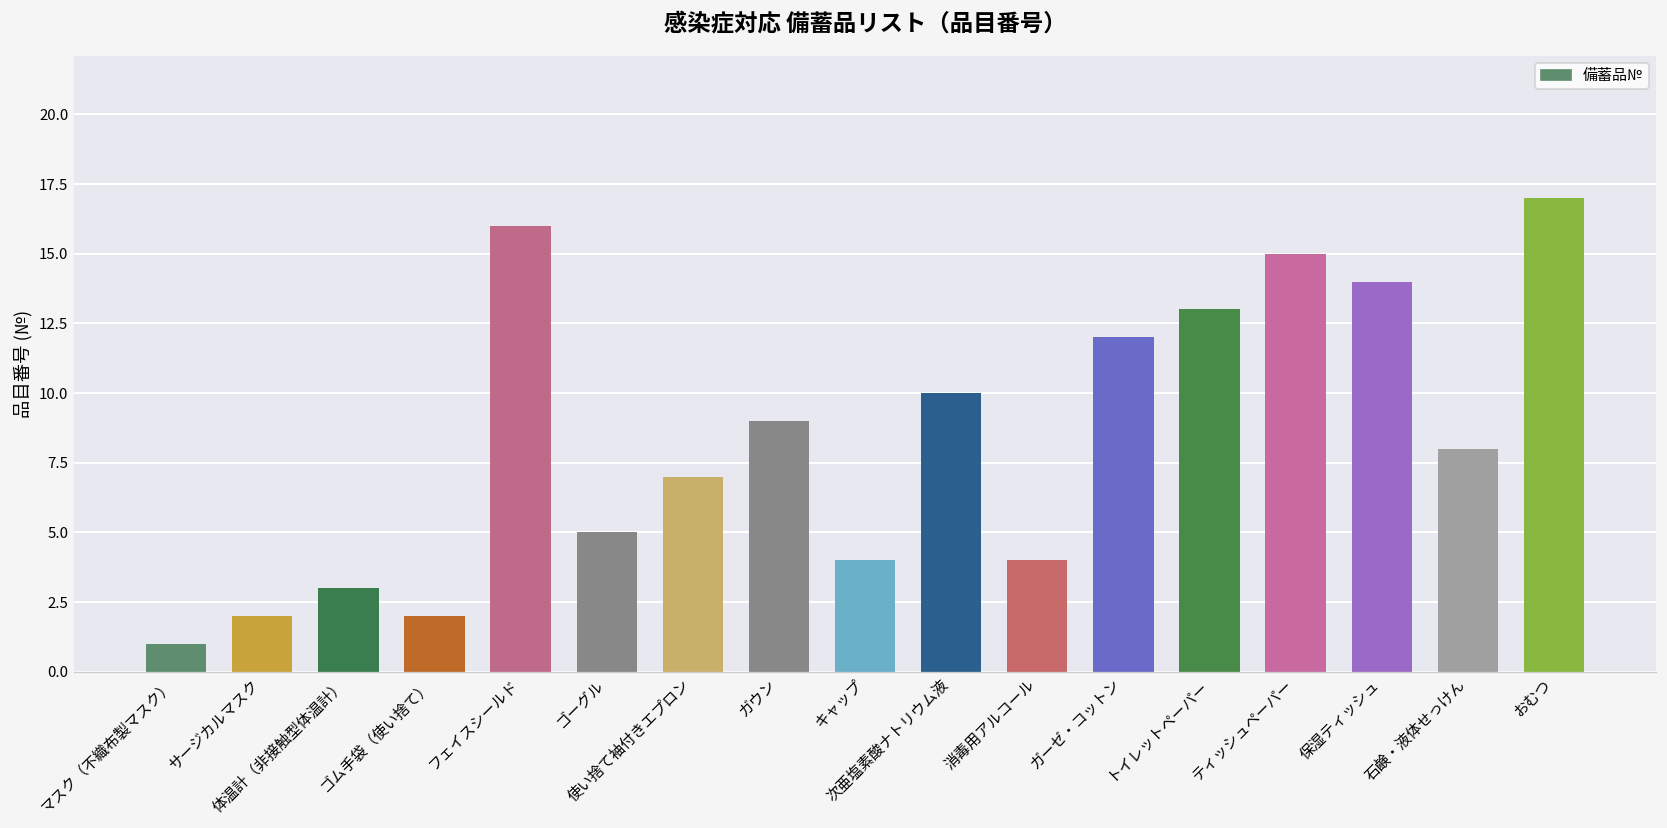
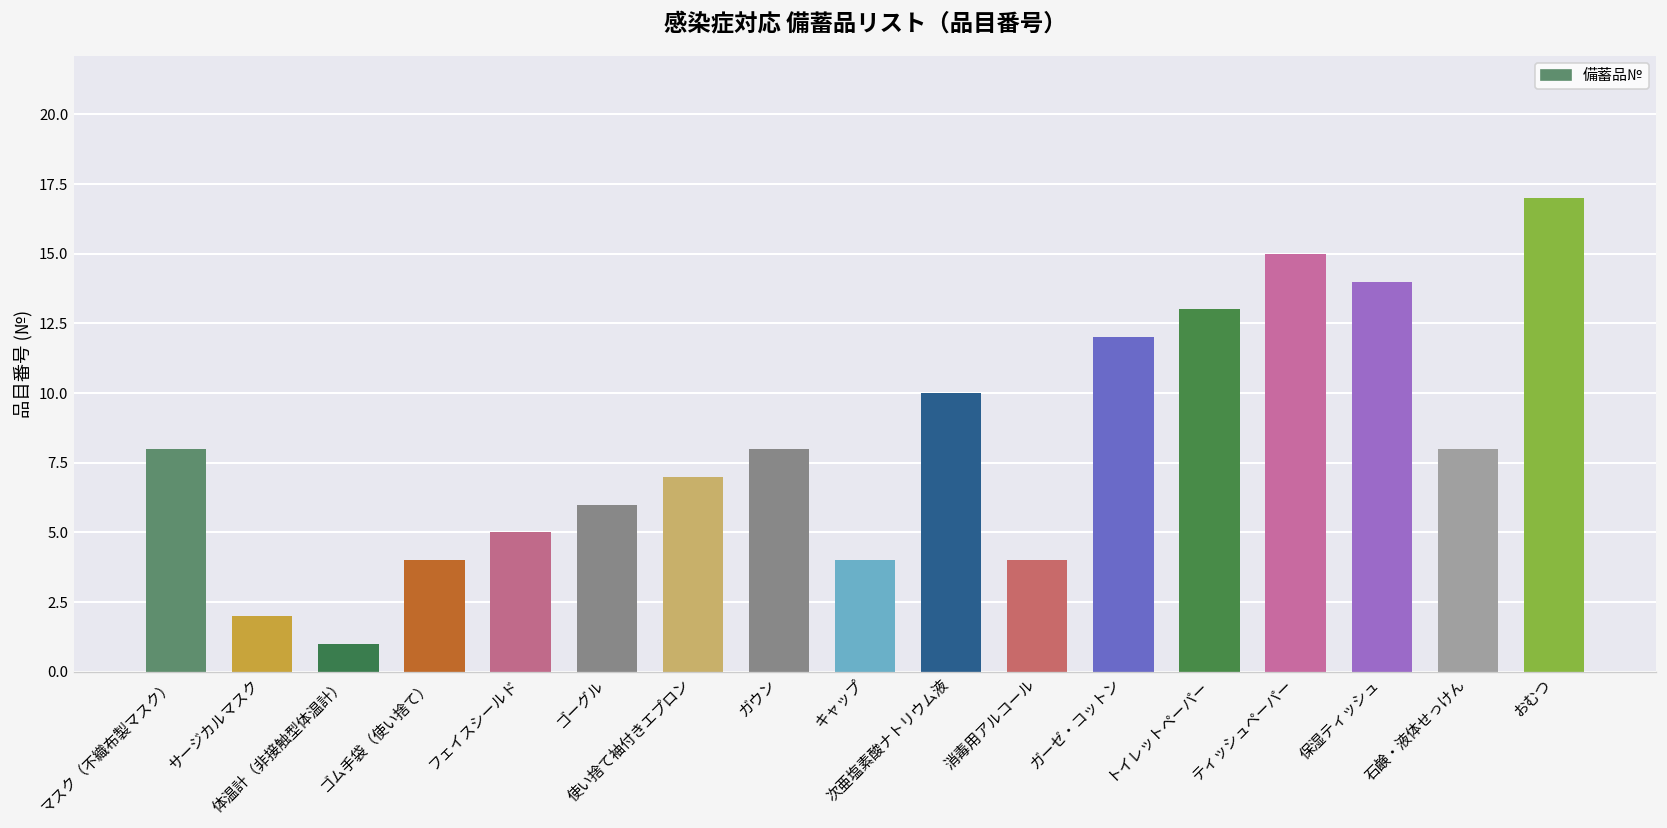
  {
-   "マスク（不織布製マスク）": 1,
+   "マスク（不織布製マスク）": 8,
    "サージカルマスク": 2,
-   "体温計（非接触型体温計）": 3,
-   "ゴム手袋（使い捨て）": 2,
-   "フェイスシールド": 16,
-   "ゴーグル": 5,
+   "体温計（非接触型体温計）": 1,
+   "ゴム手袋（使い捨て）": 4,
+   "フェイスシールド": 5,
+   "ゴーグル": 6,
    "使い捨て袖付きエプロン": 7,
-   "ガウン": 9,
+   "ガウン": 8,
    "キャップ": 4,
    "次亜塩素酸ナトリウム液": 10,
    "消毒用アルコール": 4,
    "ガーゼ・コットン": 12,
    "トイレットペーパー": 13,
    "ティッシュペーパー": 15,
    "保湿ティッシュ": 14,
    "石鹸・液体せっけん": 8,
    "おむつ": 17
  }
